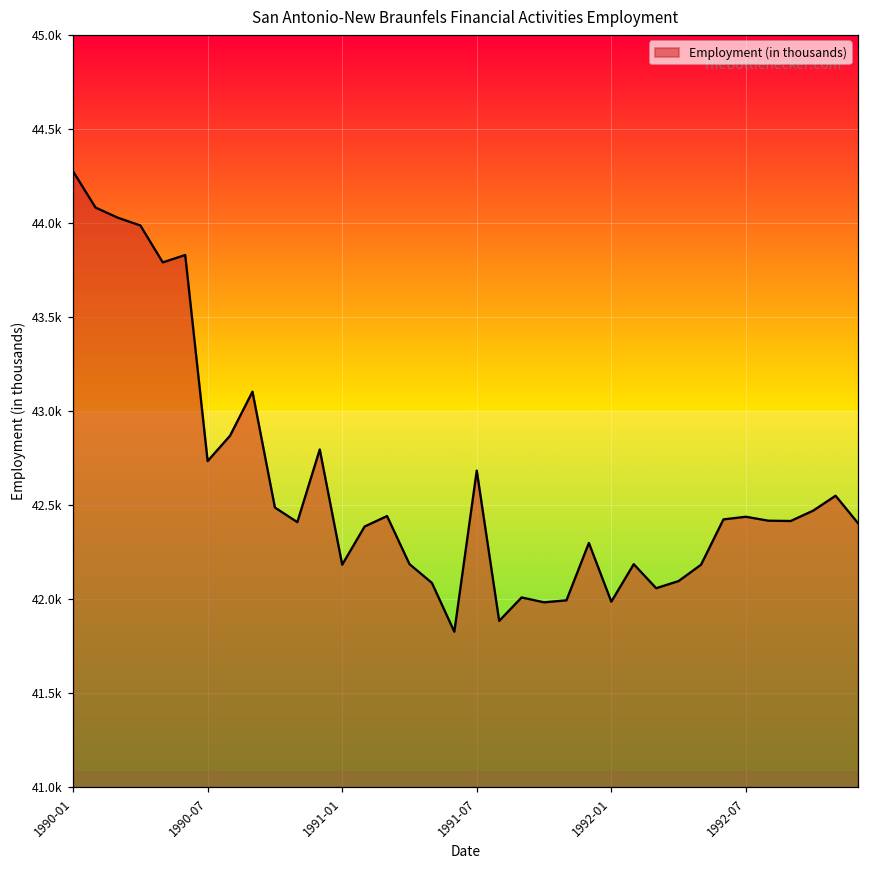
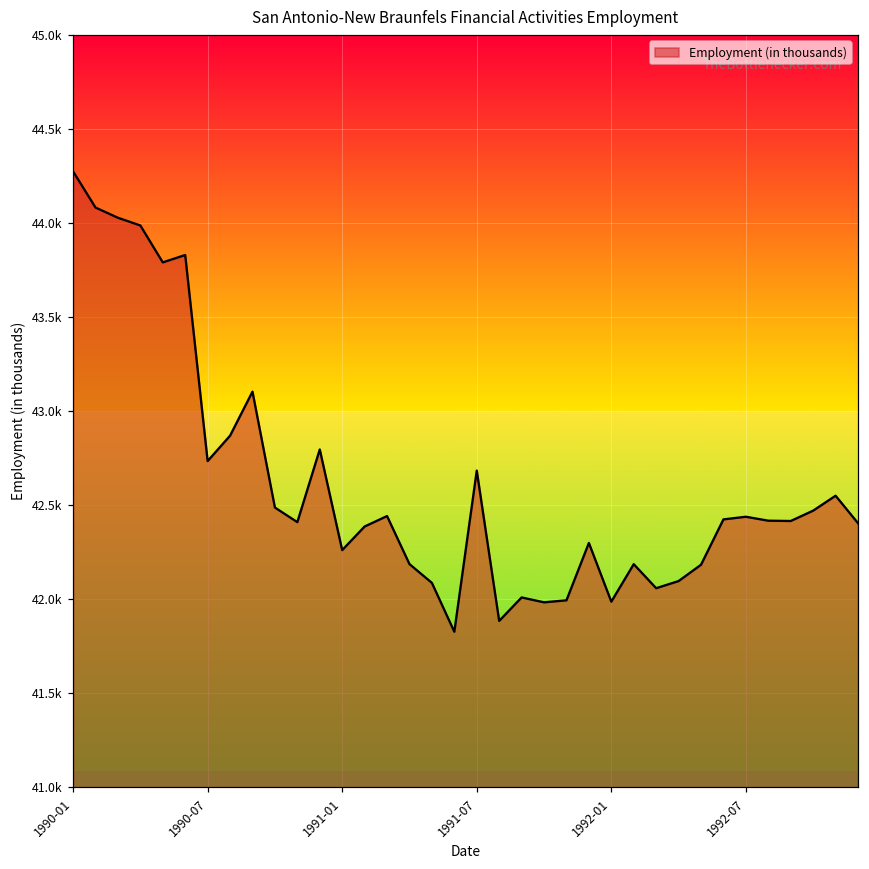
  {
    "1990-01": 44280,
    "1990-07": 42740,
-   "1991-01": 42180,
+   "1991-01": 42260,
    "1991-07": 42680,
    "1992-01": 41990,
    "1992-07": 42440
  }
